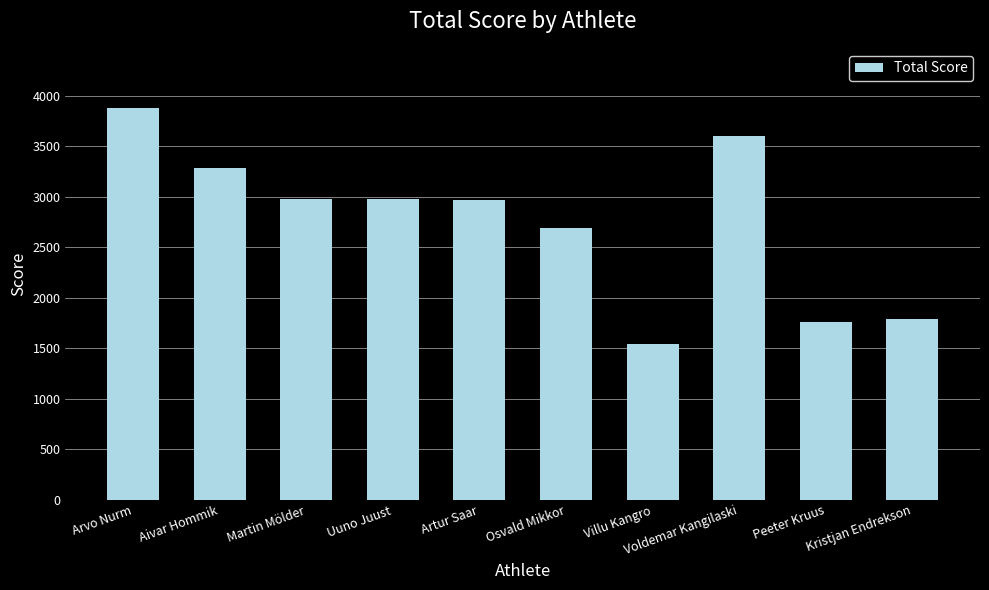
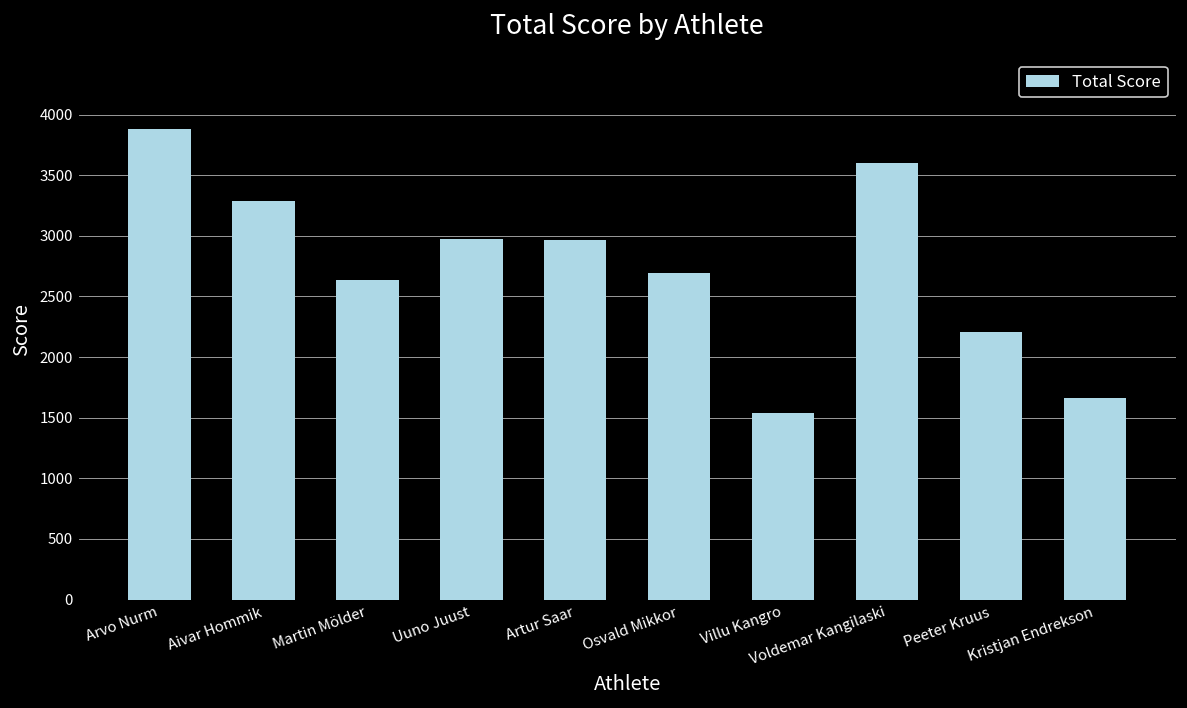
  {
    "Arvo Nurm": 3880,
    "Aivar Hommik": 3280,
-   "Martin Mölder": 2980,
+   "Martin Mölder": 2640,
    "Uuno Juust": 2980,
    "Artur Saar": 2970,
    "Osvald Mikkor": 2690,
    "Villu Kangro": 1540,
    "Voldemar Kangilaski": 3600,
-   "Peeter Kruus": 1750,
-   "Kristjan Endrekson": 1780
+   "Peeter Kruus": 2210,
+   "Kristjan Endrekson": 1670
  }
